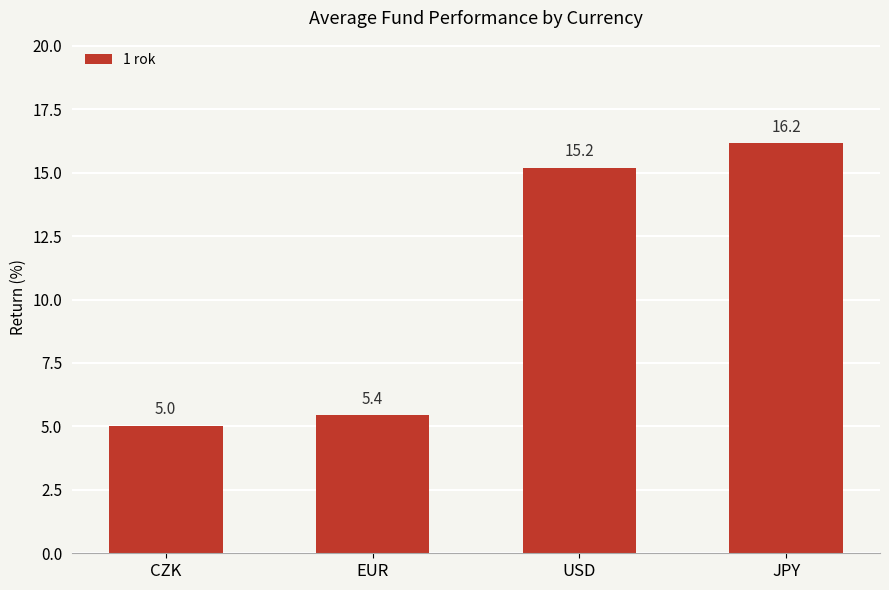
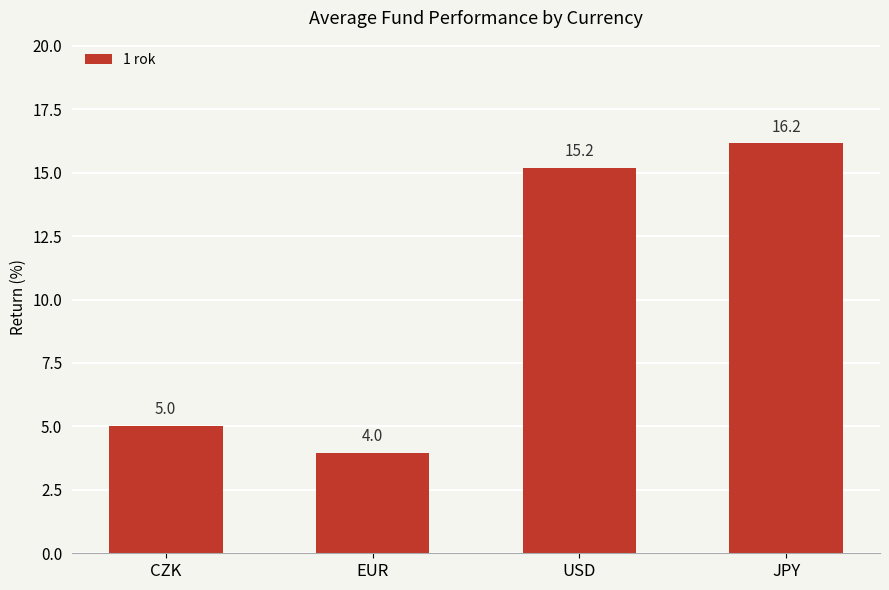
  {
    "CZK": 5.0,
-   "EUR": 5.4,
+   "EUR": 4.0,
    "USD": 15.2,
    "JPY": 16.2
  }
